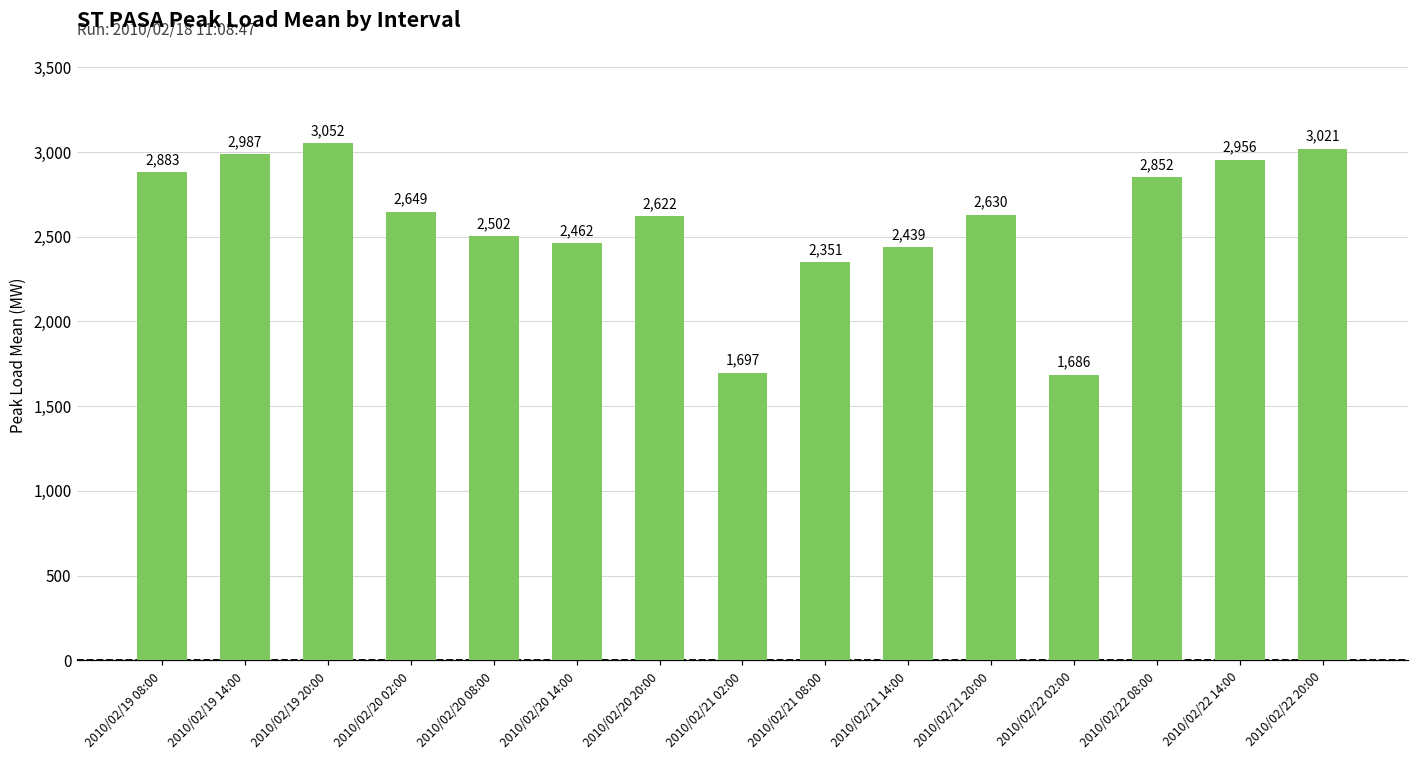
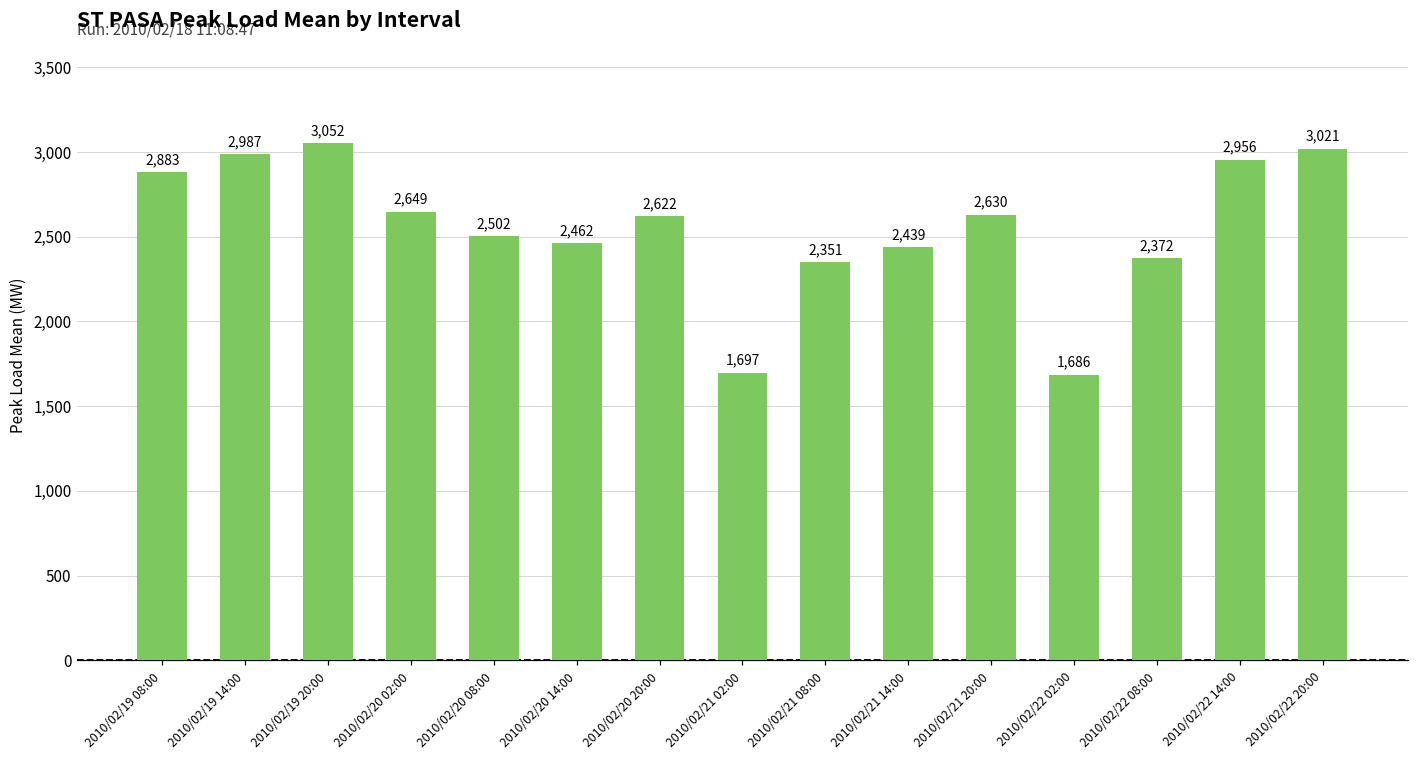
  {
    "2010/02/19 08:00": "2,883",
    "2010/02/19 14:00": "2,987",
    "2010/02/19 20:00": "3,052",
    "2010/02/20 02:00": "2,649",
    "2010/02/20 08:00": "2,502",
    "2010/02/20 14:00": "2,462",
    "2010/02/20 20:00": "2,622",
    "2010/02/21 02:00": "1,697",
    "2010/02/21 08:00": "2,351",
    "2010/02/21 14:00": "2,439",
    "2010/02/21 20:00": "2,630",
    "2010/02/22 02:00": "1,686",
-   "2010/02/22 08:00": "2,852",
+   "2010/02/22 08:00": "2,372",
    "2010/02/22 14:00": "2,956",
    "2010/02/22 20:00": "3,021"
  }
